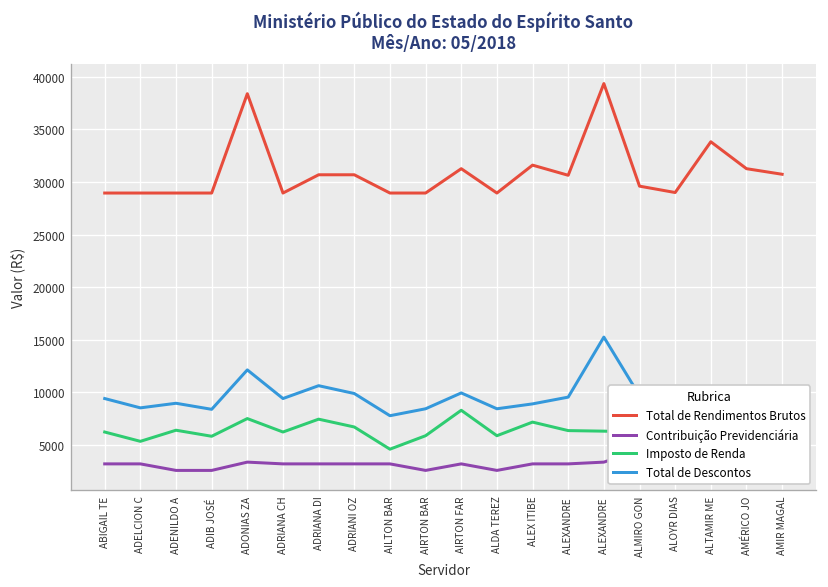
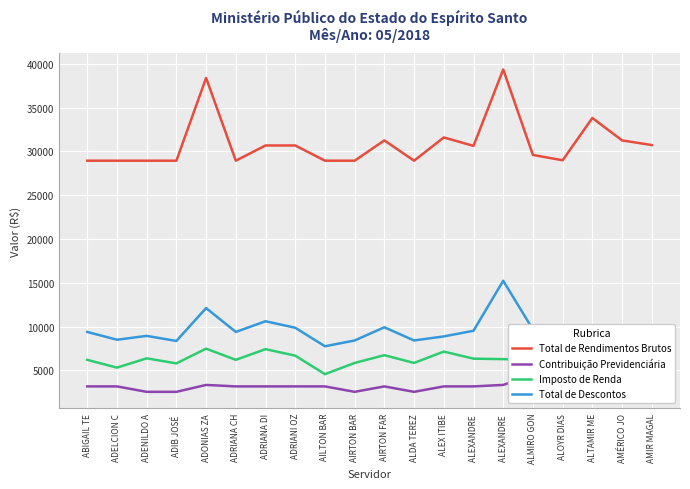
  {
    "Total de Rendimentos Brutos": {
      "ABIGAIL TE": 29000,
      "ADELCION C": 29000,
      "ADENILDO A": 29000,
      "ADIB JOSÉ": 29000,
      "ADONIAS ZA": 38000,
      "ADRIANA CH": 29000,
      "ADRIANA DI": 31000,
      "ADRIANI OZ": 31000,
      "AILTON BAR": 29000,
      "AIRTON BAR": 29000,
      "AIRTON FAR": 31000,
      "ALDA TEREZ": 29000,
      "ALEX ITIBE": 32000,
      "ALMIRO GON": 30000,
      "ALOYR DIAS": 29000,
      "ALTAMIR ME": 34000,
      "AMÉRICO JO": 31000,
      "AMIR MAGAL": 31000
    },
    "Contribuição Previdenciária": {
      "ABIGAIL TE": 3000,
      "ADELCION C": 3000,
      "ADENILDO A": 3000,
      "ADIB JOSÉ": 3000,
      "ADONIAS ZA": 3000,
      "ADRIANA CH": 3000,
      "ADRIANA DI": 3000,
      "ADRIANI OZ": 3000,
      "AILTON BAR": 3000,
      "AIRTON BAR": 3000,
      "AIRTON FAR": 3000,
      "ALDA TEREZ": 3000,
      "ALEX ITIBE": 3000
    },
    "Imposto de Renda": {
      "ABIGAIL TE": 6000,
      "ADELCION C": 5000,
      "ADENILDO A": 6000,
      "ADIB JOSÉ": 6000,
      "ADONIAS ZA": 7000,
      "ADRIANA CH": 6000,
      "ADRIANA DI": 7000,
      "ADRIANI OZ": 7000,
      "AILTON BAR": 5000,
      "AIRTON BAR": 6000,
-     "AIRTON FAR": 8000,
+     "AIRTON FAR": 7000,
      "ALDA TEREZ": 6000,
      "ALEX ITIBE": 7000
    },
    "Total de Descontos": {
      "ABIGAIL TE": 9000,
      "ADELCION C": 9000,
      "ADENILDO A": 9000,
      "ADIB JOSÉ": 8000,
      "ADONIAS ZA": 12000,
      "ADRIANA CH": 9000,
      "ADRIANA DI": 11000,
      "ADRIANI OZ": 10000,
      "AILTON BAR": 8000,
      "AIRTON BAR": 8000,
      "AIRTON FAR": 10000,
      "ALDA TEREZ": 8000,
      "ALEX ITIBE": 9000
    }
  }
